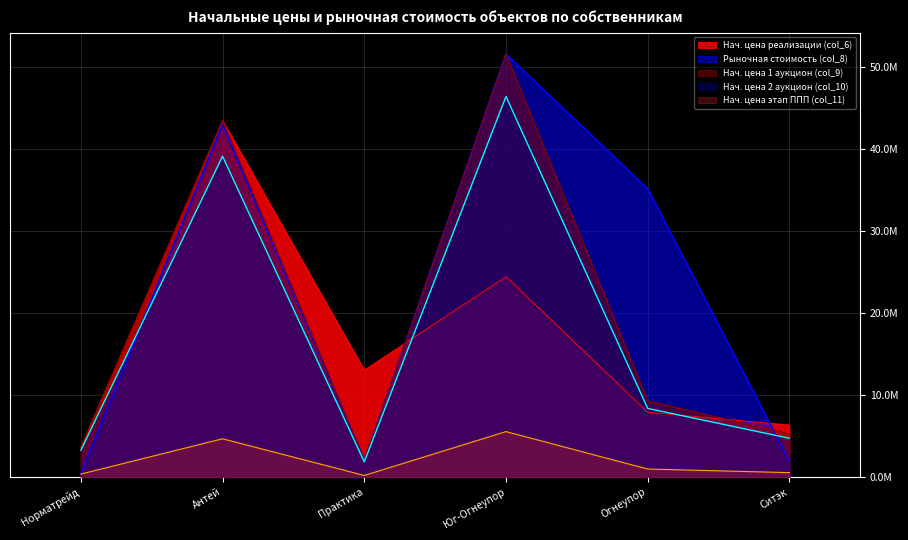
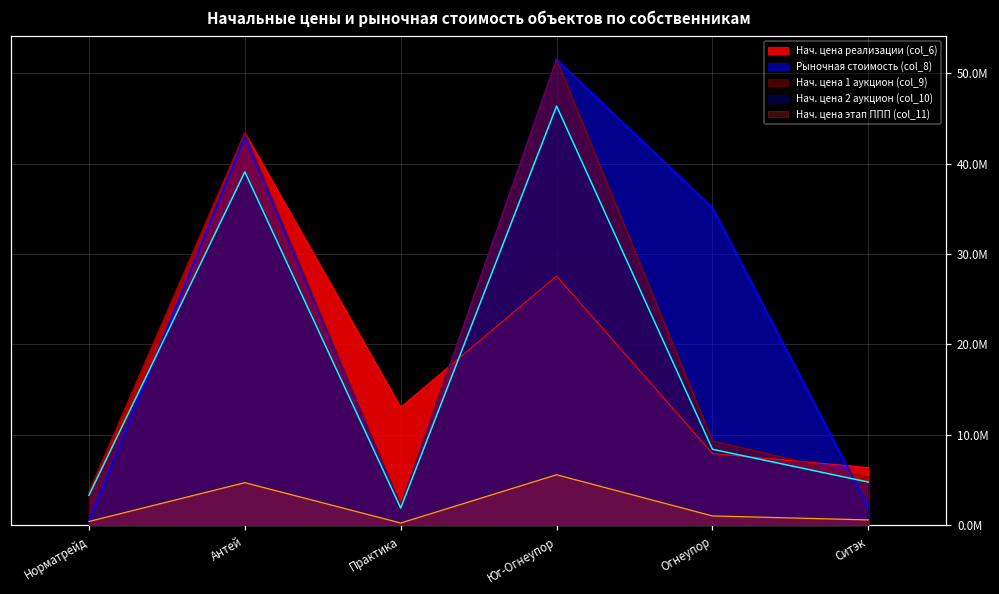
  {
    "Нач. цена реализации (col_6)": {
      "Практика": 13000000,
-     "Юг-Огнеупор": 24000000,
+     "Юг-Огнеупор": 28000000,
      "Огнеупор": 8000000,
      "Ситэк": 6000000
    },
    "Рыночная стоимость (col_8)": {
      "Антей": 43000000,
      "Огнеупор": 35000000,
      "Ситэк": 2000000
    },
    "Нач. цена 2 аукцион (col_10)": {
      "Норматрейд": 3000000,
      "Антей": 39000000,
      "Юг-Огнеупор": 46000000,
      "Огнеупор": 8000000,
      "Ситэк": 5000000
    }
  }
